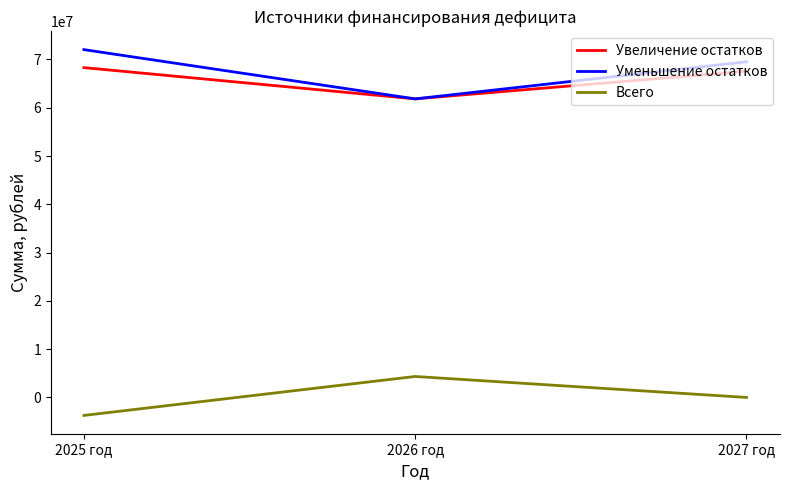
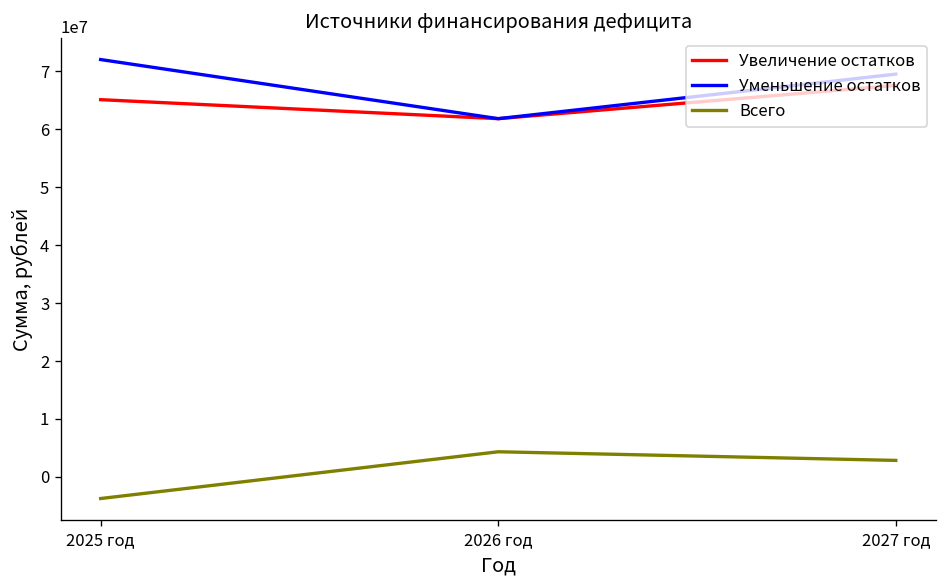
  {
    "Увеличение остатков": {
-     "2025 год": 68000000
+     "2025 год": 65000000
    },
    "Уменьшение остатков": {
      "2025 год": 72000000
    },
    "Всего": {
      "2025 год": -4000000,
      "2026 год": 4000000,
-     "2027 год": 0
+     "2027 год": 3000000
    }
  }
